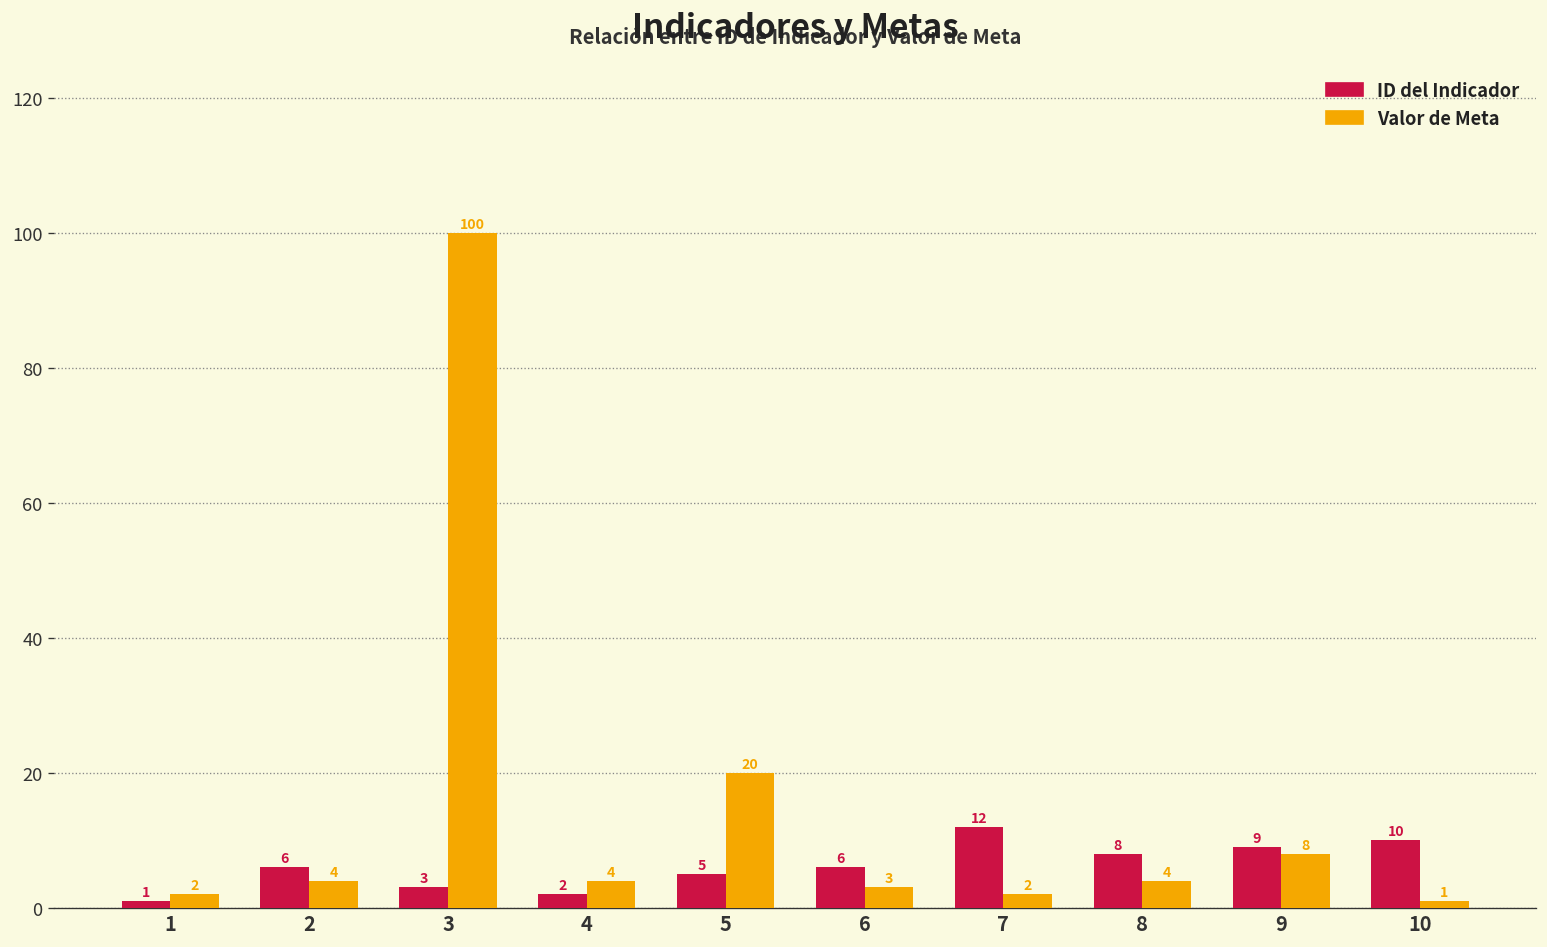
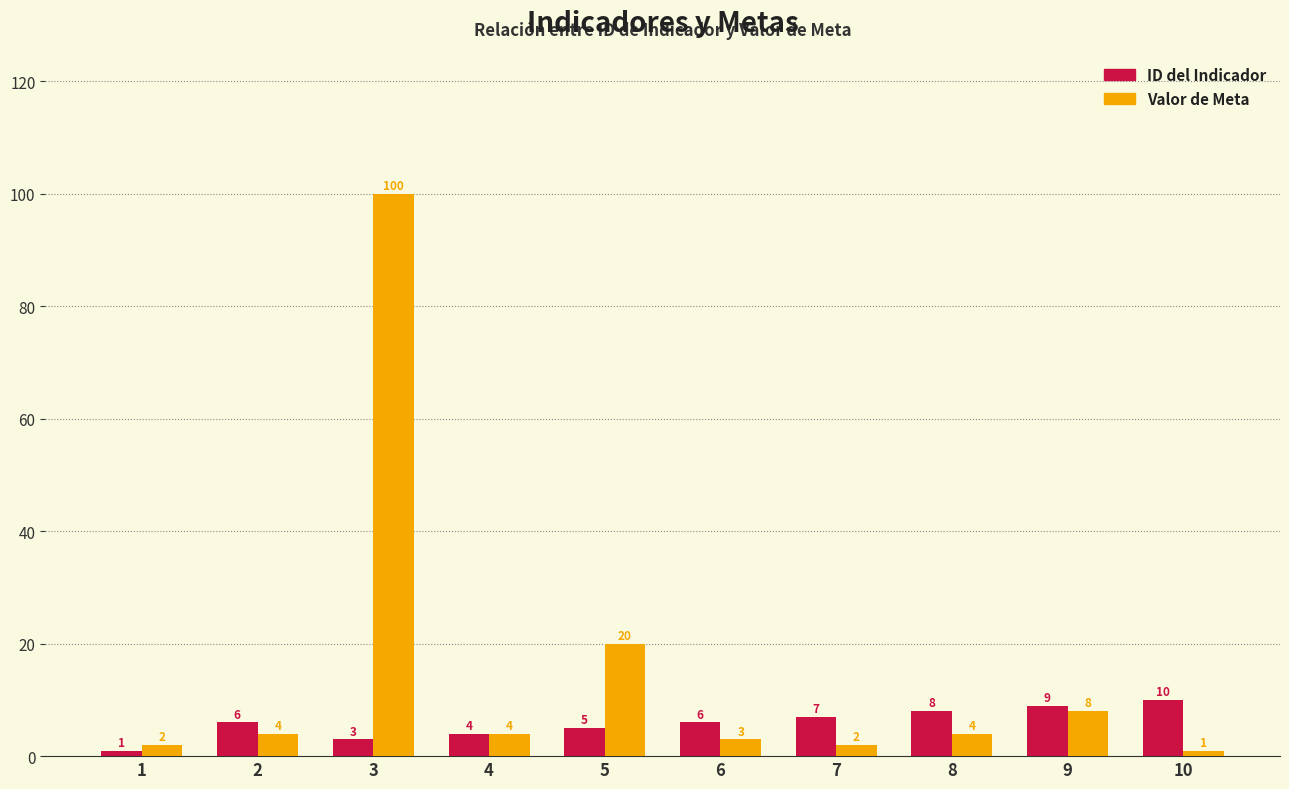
  {
    "ID del Indicador": {
      "1": 1,
      "2": 6,
      "3": 3,
-     "4": 2,
+     "4": 4,
      "5": 5,
      "6": 6,
-     "7": 12,
+     "7": 7,
      "8": 8,
      "9": 9,
      "10": 10
    },
    "Valor de Meta": {
      "1": 2,
      "2": 4,
      "3": 100,
      "4": 4,
      "5": 20,
      "6": 3,
      "7": 2,
      "8": 4,
      "9": 8,
      "10": 1
    }
  }
